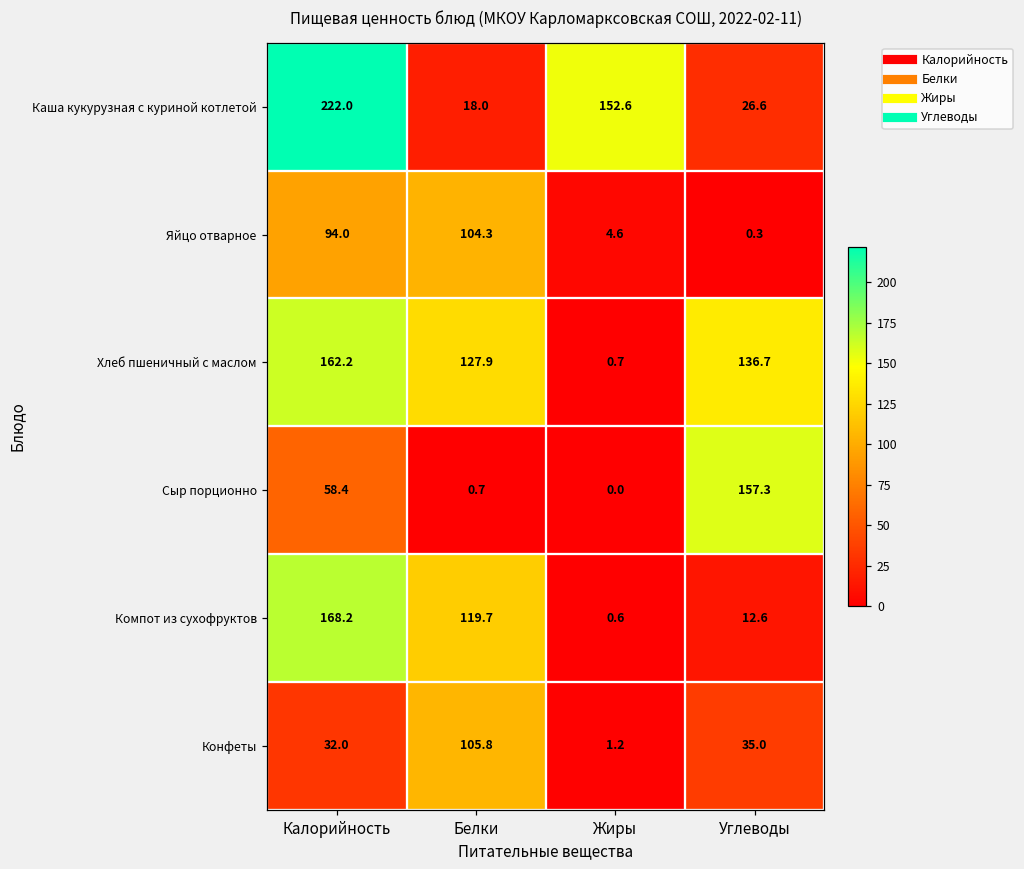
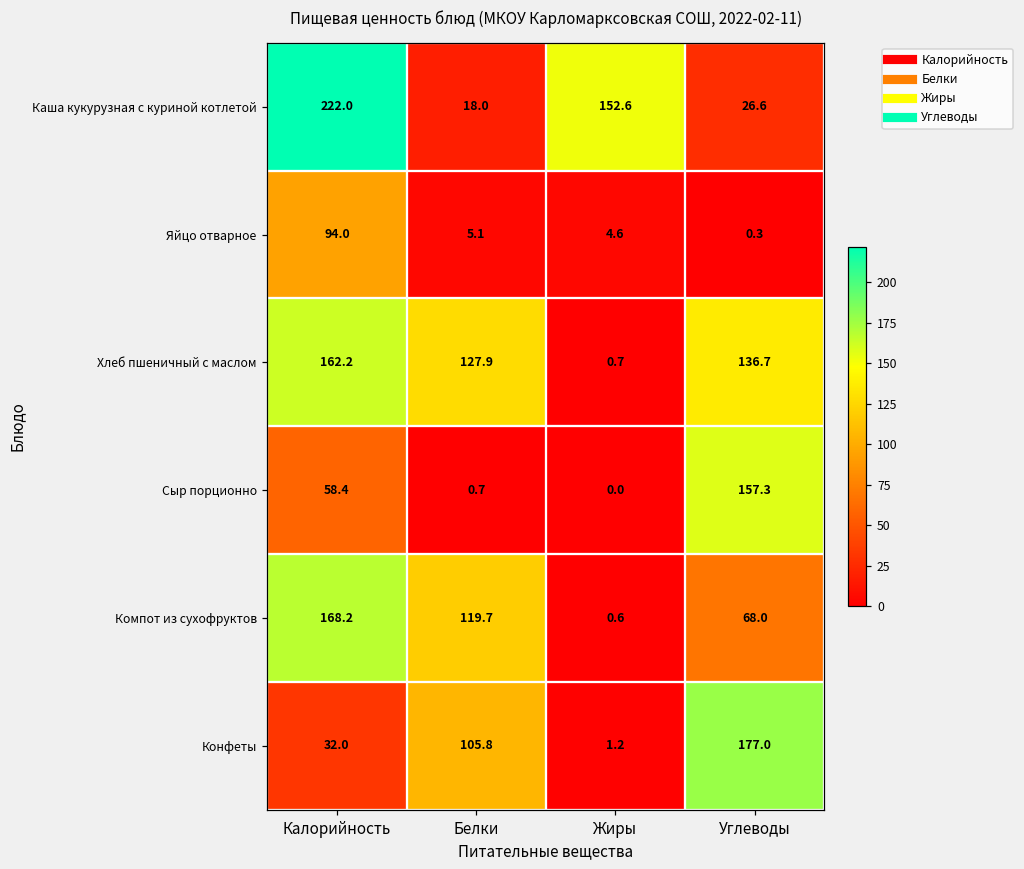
  {
    "Каша кукурузная с куриной котлетой": {
      "Калорийность": 222.0,
      "Белки": 18.0,
      "Жиры": 152.6,
      "Углеводы": 26.6
    },
    "Яйцо отварное": {
      "Калорийность": 94.0,
-     "Белки": 104.3,
+     "Белки": 5.1,
      "Жиры": 4.6,
      "Углеводы": 0.3
    },
    "Хлеб пшеничный с маслом": {
      "Калорийность": 162.2,
      "Белки": 127.9,
      "Жиры": 0.7,
      "Углеводы": 136.7
    },
    "Сыр порционно": {
      "Калорийность": 58.4,
      "Белки": 0.7,
      "Жиры": 0.0,
      "Углеводы": 157.3
    },
    "Компот из сухофруктов": {
      "Калорийность": 168.2,
      "Белки": 119.7,
      "Жиры": 0.6,
-     "Углеводы": 12.6
+     "Углеводы": 68.0
    },
    "Конфеты": {
      "Калорийность": 32.0,
      "Белки": 105.8,
      "Жиры": 1.2,
-     "Углеводы": 35.0
+     "Углеводы": 177.0
    }
  }
